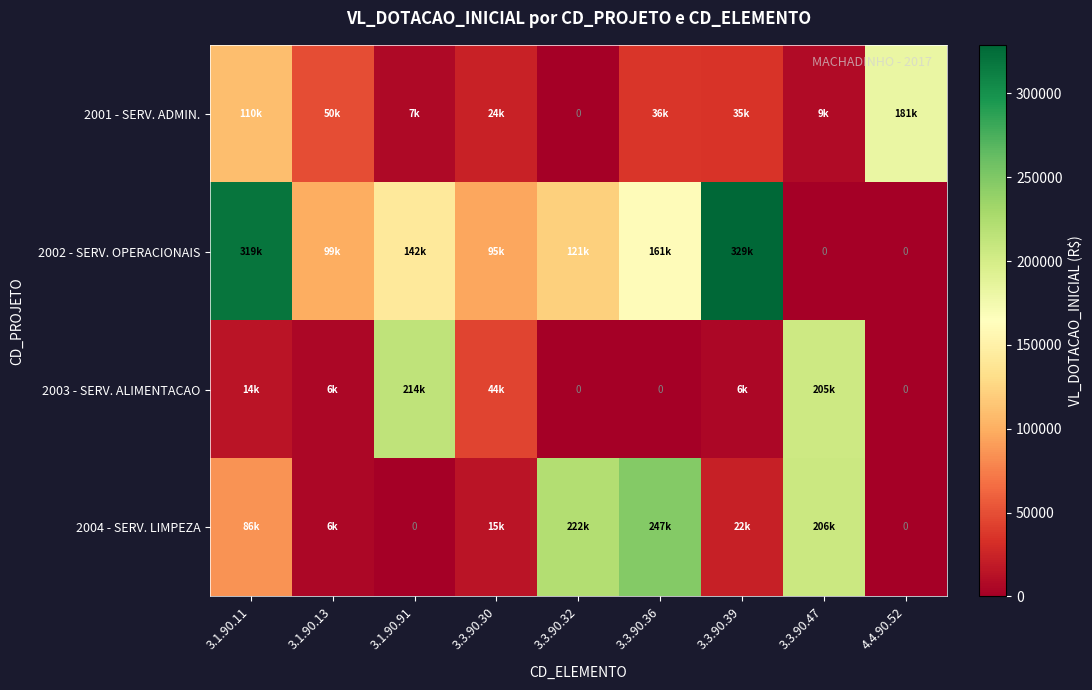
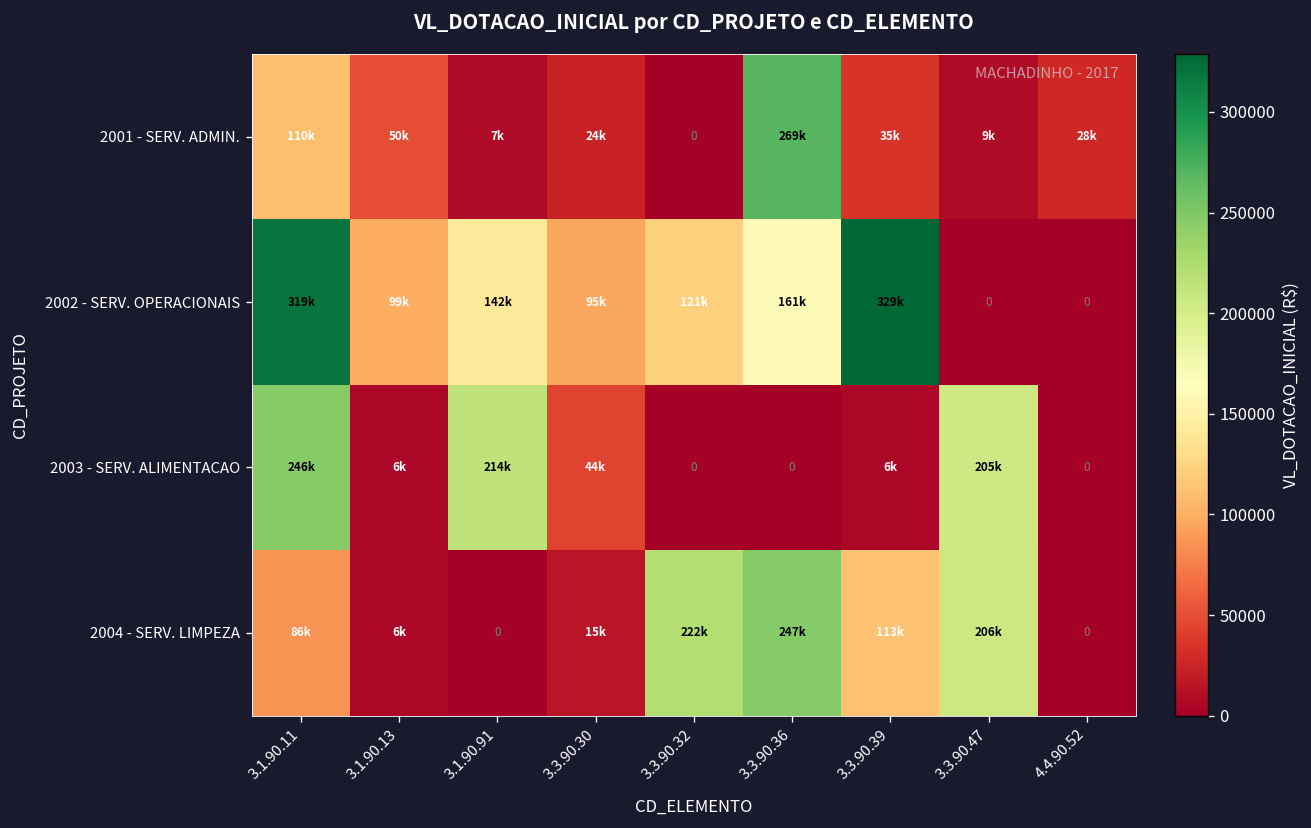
  {
    "2001 - SERV. ADMIN.": {
      "3.1.90.11": "110k",
      "3.1.90.13": "50k",
      "3.1.90.91": "7k",
      "3.3.90.30": "24k",
      "3.3.90.32": "0",
-     "3.3.90.36": "36k",
+     "3.3.90.36": "269k",
      "3.3.90.39": "35k",
      "3.3.90.47": "9k",
-     "4.4.90.52": "181k"
+     "4.4.90.52": "28k"
    },
    "2002 - SERV. OPERACIONAIS": {
      "3.1.90.11": "319k",
      "3.1.90.13": "99k",
      "3.1.90.91": "142k",
      "3.3.90.30": "95k",
      "3.3.90.32": "121k",
      "3.3.90.36": "161k",
      "3.3.90.39": "329k",
      "3.3.90.47": "0",
      "4.4.90.52": "0"
    },
    "2003 - SERV. ALIMENTACAO": {
-     "3.1.90.11": "14k",
+     "3.1.90.11": "246k",
      "3.1.90.13": "6k",
      "3.1.90.91": "214k",
      "3.3.90.30": "44k",
      "3.3.90.32": "0",
      "3.3.90.36": "0",
      "3.3.90.39": "6k",
      "3.3.90.47": "205k",
      "4.4.90.52": "0"
    },
    "2004 - SERV. LIMPEZA": {
      "3.1.90.11": "86k",
      "3.1.90.13": "6k",
      "3.1.90.91": "0",
      "3.3.90.30": "15k",
      "3.3.90.32": "222k",
      "3.3.90.36": "247k",
-     "3.3.90.39": "22k",
+     "3.3.90.39": "113k",
      "3.3.90.47": "206k",
      "4.4.90.52": "0"
    }
  }
